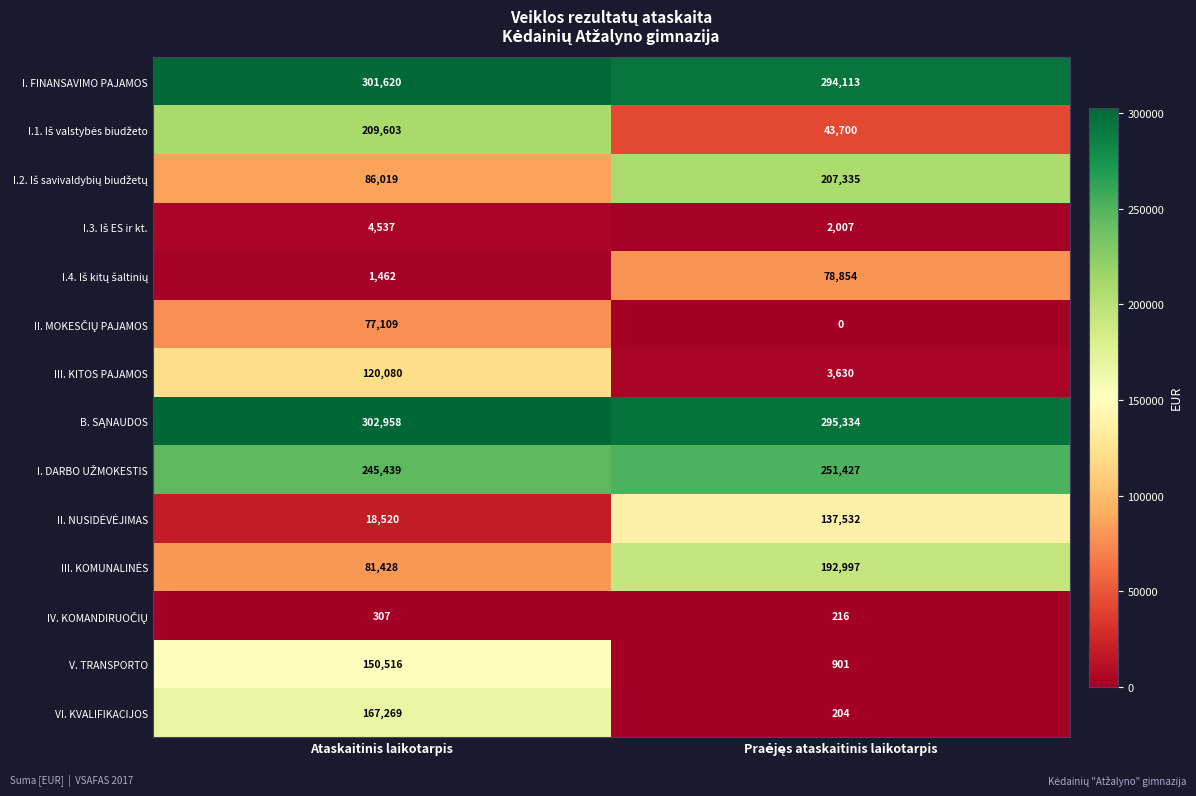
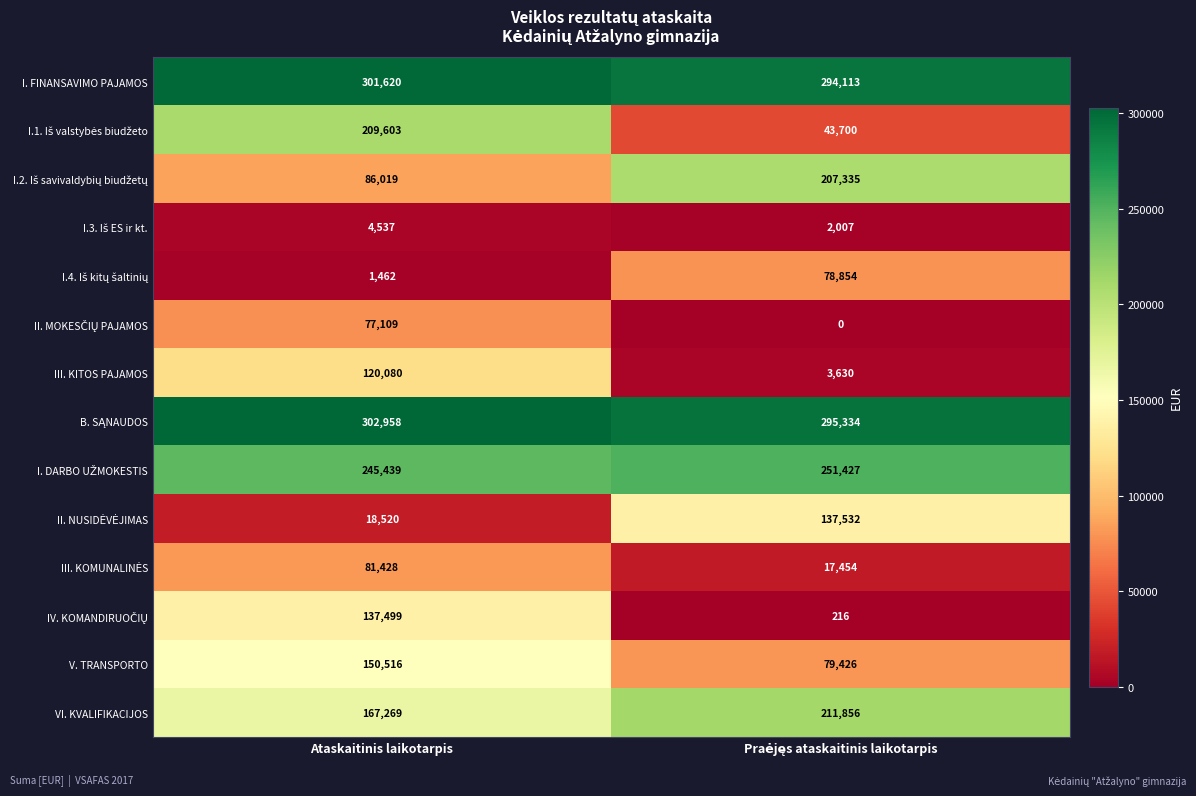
  {
    "I. FINANSAVIMO PAJAMOS": {
      "Ataskaitinis laikotarpis": "301,620",
      "Praėjęs ataskaitinis laikotarpis": "294,113"
    },
    "I.1. Iš valstybės biudžeto": {
      "Ataskaitinis laikotarpis": "209,603",
      "Praėjęs ataskaitinis laikotarpis": "43,700"
    },
    "I.2. Iš savivaldybių biudžetų": {
      "Ataskaitinis laikotarpis": "86,019",
      "Praėjęs ataskaitinis laikotarpis": "207,335"
    },
    "I.3. Iš ES ir kt.": {
      "Ataskaitinis laikotarpis": "4,537",
      "Praėjęs ataskaitinis laikotarpis": "2,007"
    },
    "I.4. Iš kitų šaltinių": {
      "Ataskaitinis laikotarpis": "1,462",
      "Praėjęs ataskaitinis laikotarpis": "78,854"
    },
    "II. MOKESČIŲ PAJAMOS": {
      "Ataskaitinis laikotarpis": "77,109",
      "Praėjęs ataskaitinis laikotarpis": "0"
    },
    "III. KITOS PAJAMOS": {
      "Ataskaitinis laikotarpis": "120,080",
      "Praėjęs ataskaitinis laikotarpis": "3,630"
    },
    "B. SĄNAUDOS": {
      "Ataskaitinis laikotarpis": "302,958",
      "Praėjęs ataskaitinis laikotarpis": "295,334"
    },
    "I. DARBO UŽMOKESTIS": {
      "Ataskaitinis laikotarpis": "245,439",
      "Praėjęs ataskaitinis laikotarpis": "251,427"
    },
    "II. NUSIDĖVĖJIMAS": {
      "Ataskaitinis laikotarpis": "18,520",
      "Praėjęs ataskaitinis laikotarpis": "137,532"
    },
    "III. KOMUNALINĖS": {
      "Ataskaitinis laikotarpis": "81,428",
-     "Praėjęs ataskaitinis laikotarpis": "192,997"
+     "Praėjęs ataskaitinis laikotarpis": "17,454"
    },
    "IV. KOMANDIRUOČIŲ": {
-     "Ataskaitinis laikotarpis": "307",
+     "Ataskaitinis laikotarpis": "137,499",
      "Praėjęs ataskaitinis laikotarpis": "216"
    },
    "V. TRANSPORTO": {
      "Ataskaitinis laikotarpis": "150,516",
-     "Praėjęs ataskaitinis laikotarpis": "901"
+     "Praėjęs ataskaitinis laikotarpis": "79,426"
    },
    "VI. KVALIFIKACIJOS": {
      "Ataskaitinis laikotarpis": "167,269",
-     "Praėjęs ataskaitinis laikotarpis": "204"
+     "Praėjęs ataskaitinis laikotarpis": "211,856"
    }
  }
